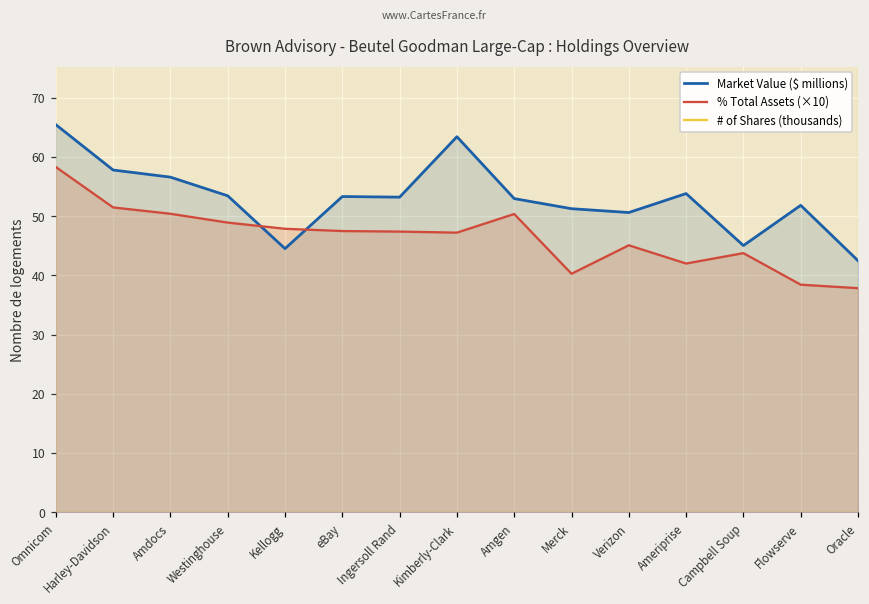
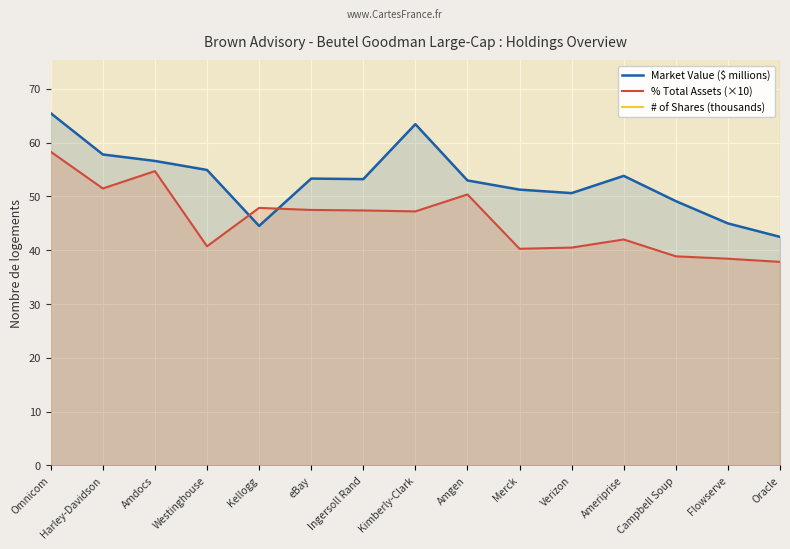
  {
    "Market Value ($ millions)": {
      "Omnicom": 65,
      "Harley-Davidson": 58,
      "Amdocs": 57,
-     "Westinghouse": 53,
+     "Westinghouse": 55,
      "Kellogg": 45,
      "eBay": 53,
      "Ingersoll Rand": 53,
      "Kimberly-Clark": 63,
      "Amgen": 53,
      "Merck": 51,
      "Verizon": 51,
      "Ameriprise": 54,
-     "Campbell Soup": 45,
-     "Flowserve": 52,
+     "Campbell Soup": 49,
+     "Flowserve": 45,
      "Oracle": 42
    },
    "% Total Assets (×10)": {
      "Omnicom": 58,
      "Harley-Davidson": 51,
-     "Amdocs": 50,
-     "Westinghouse": 49,
+     "Amdocs": 55,
+     "Westinghouse": 41,
      "Kellogg": 48,
      "eBay": 47,
      "Ingersoll Rand": 47,
      "Kimberly-Clark": 47,
      "Amgen": 50,
      "Merck": 40,
-     "Verizon": 45,
+     "Verizon": 40,
      "Ameriprise": 42,
-     "Campbell Soup": 44,
+     "Campbell Soup": 39,
      "Flowserve": 38,
      "Oracle": 38
    }
  }
